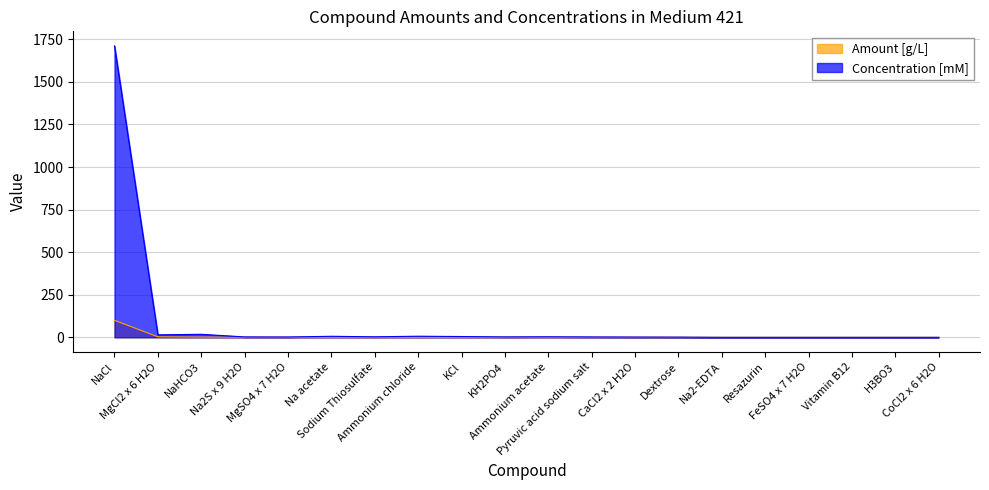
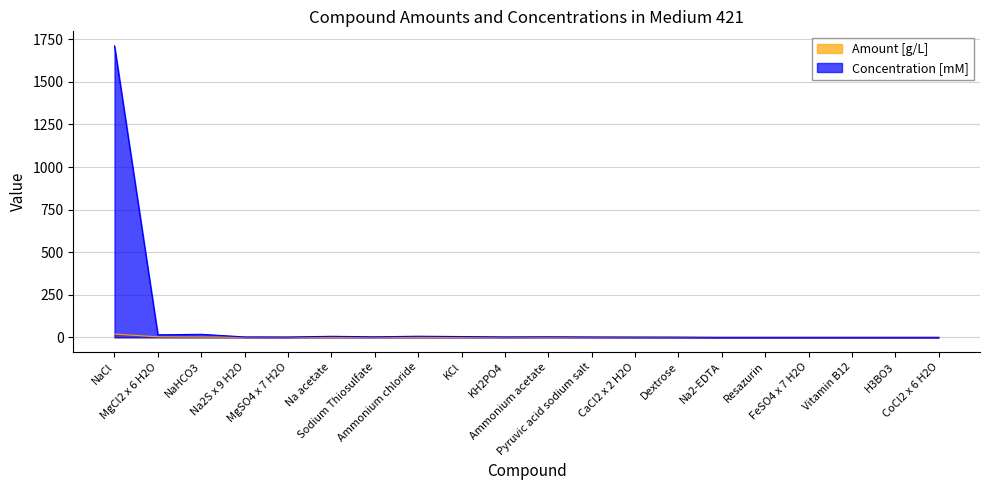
  {
    "Amount [g/L]": {
-     "NaCl": 100,
+     "NaCl": 20,
      "NaHCO3": 0
    },
    "Concentration [mM]": {
      "NaCl": 1710,
      "NaHCO3": 20
    }
  }
